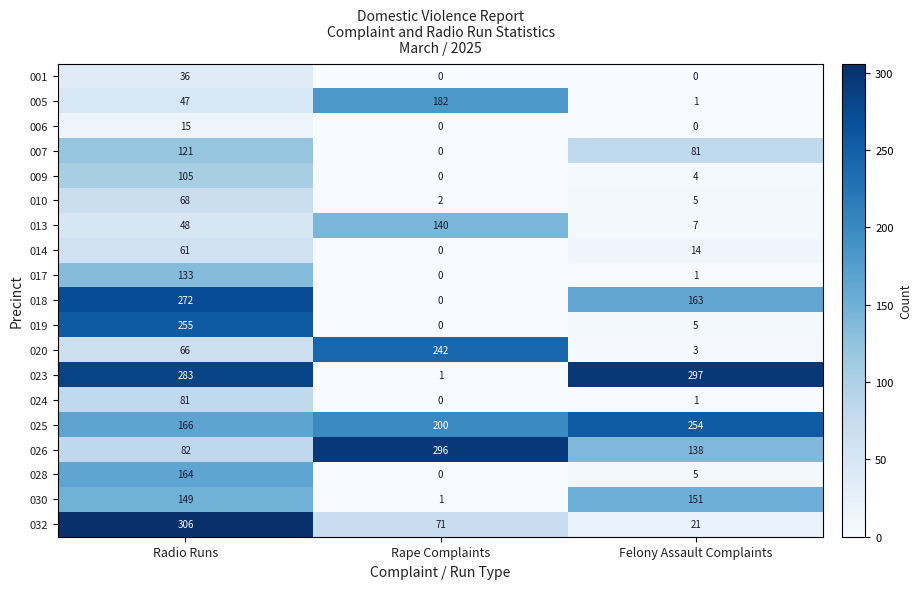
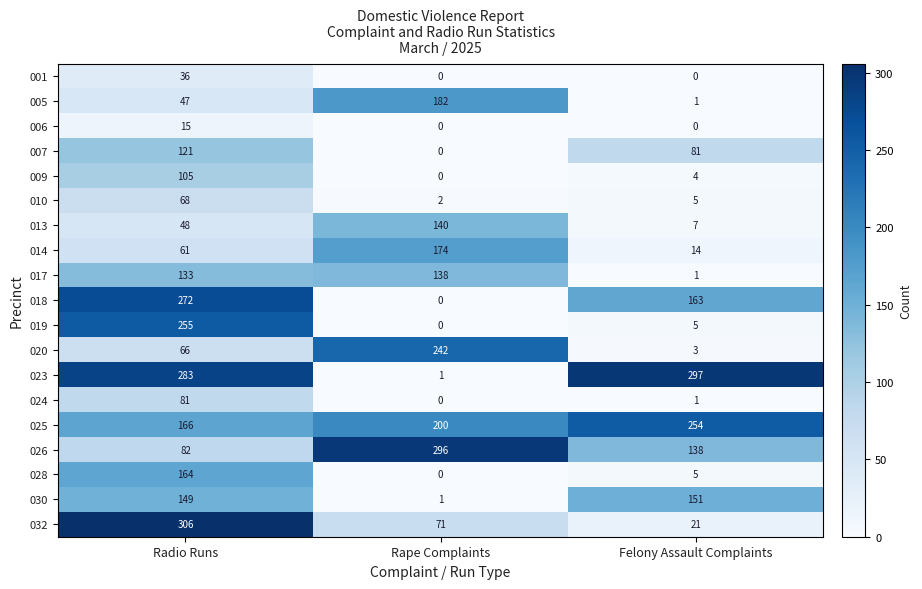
  {
    "001": {
      "Radio Runs": 36,
      "Rape Complaints": 0,
      "Felony Assault Complaints": 0
    },
    "005": {
      "Radio Runs": 47,
      "Rape Complaints": 182,
      "Felony Assault Complaints": 1
    },
    "006": {
      "Radio Runs": 15,
      "Rape Complaints": 0,
      "Felony Assault Complaints": 0
    },
    "007": {
      "Radio Runs": 121,
      "Rape Complaints": 0,
      "Felony Assault Complaints": 81
    },
    "009": {
      "Radio Runs": 105,
      "Rape Complaints": 0,
      "Felony Assault Complaints": 4
    },
    "010": {
      "Radio Runs": 68,
      "Rape Complaints": 2,
      "Felony Assault Complaints": 5
    },
    "013": {
      "Radio Runs": 48,
      "Rape Complaints": 140,
      "Felony Assault Complaints": 7
    },
    "014": {
      "Radio Runs": 61,
-     "Rape Complaints": 0,
+     "Rape Complaints": 174,
      "Felony Assault Complaints": 14
    },
    "017": {
      "Radio Runs": 133,
-     "Rape Complaints": 0,
+     "Rape Complaints": 138,
      "Felony Assault Complaints": 1
    },
    "018": {
      "Radio Runs": 272,
      "Rape Complaints": 0,
      "Felony Assault Complaints": 163
    },
    "019": {
      "Radio Runs": 255,
      "Rape Complaints": 0,
      "Felony Assault Complaints": 5
    },
    "020": {
      "Radio Runs": 66,
      "Rape Complaints": 242,
      "Felony Assault Complaints": 3
    },
    "023": {
      "Radio Runs": 283,
      "Rape Complaints": 1,
      "Felony Assault Complaints": 297
    },
    "024": {
      "Radio Runs": 81,
      "Rape Complaints": 0,
      "Felony Assault Complaints": 1
    },
    "025": {
      "Radio Runs": 166,
      "Rape Complaints": 200,
      "Felony Assault Complaints": 254
    },
    "026": {
      "Radio Runs": 82,
      "Rape Complaints": 296,
      "Felony Assault Complaints": 138
    },
    "028": {
      "Radio Runs": 164,
      "Rape Complaints": 0,
      "Felony Assault Complaints": 5
    },
    "030": {
      "Radio Runs": 149,
      "Rape Complaints": 1,
      "Felony Assault Complaints": 151
    },
    "032": {
      "Radio Runs": 306,
      "Rape Complaints": 71,
      "Felony Assault Complaints": 21
    }
  }
